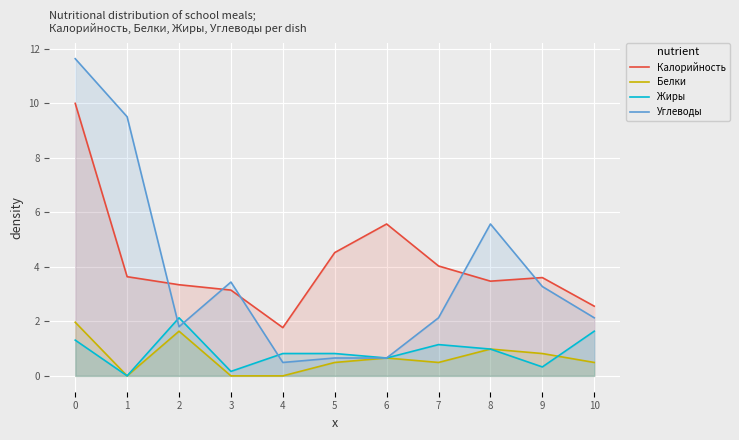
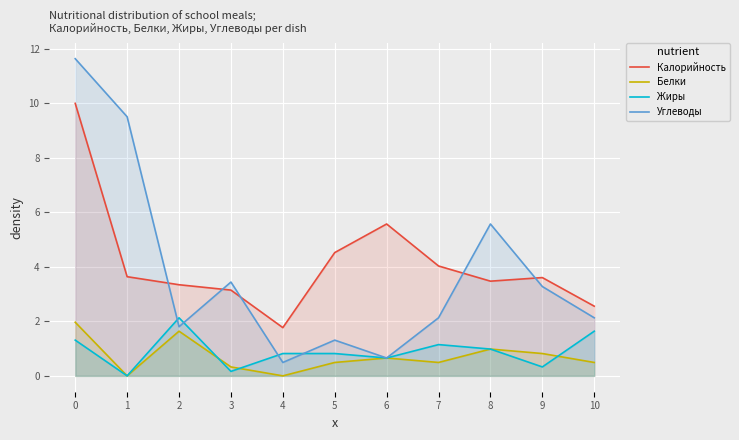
  {
    "Калорийность": {
      "0": 10.0,
      "1": 3.6,
      "2": 3.3,
      "3": 3.1,
      "4": 1.8,
      "5": 4.5,
      "6": 5.6,
      "7": 4.0,
      "8": 3.5,
      "9": 3.6,
      "10": 2.6
    },
    "Белки": {
      "0": 2.0,
      "2": 1.6,
-     "3": 0.0,
+     "3": 0.3,
      "4": 0.0,
      "5": 0.5,
      "7": 0.5,
      "9": 0.8,
      "10": 0.5
    },
    "Жиры": {
      "0": 1.3,
      "2": 2.1,
      "3": 0.2,
      "4": 0.8,
      "5": 0.8,
      "7": 1.1,
      "9": 0.3,
      "10": 1.6
    },
    "Углеводы": {
      "0": 11.6,
      "1": 9.5,
      "2": 1.8,
      "3": 3.4,
      "4": 0.5,
-     "5": 0.7,
+     "5": 1.3,
      "7": 2.1,
      "8": 5.6,
      "9": 3.3,
      "10": 2.1
    }
  }
